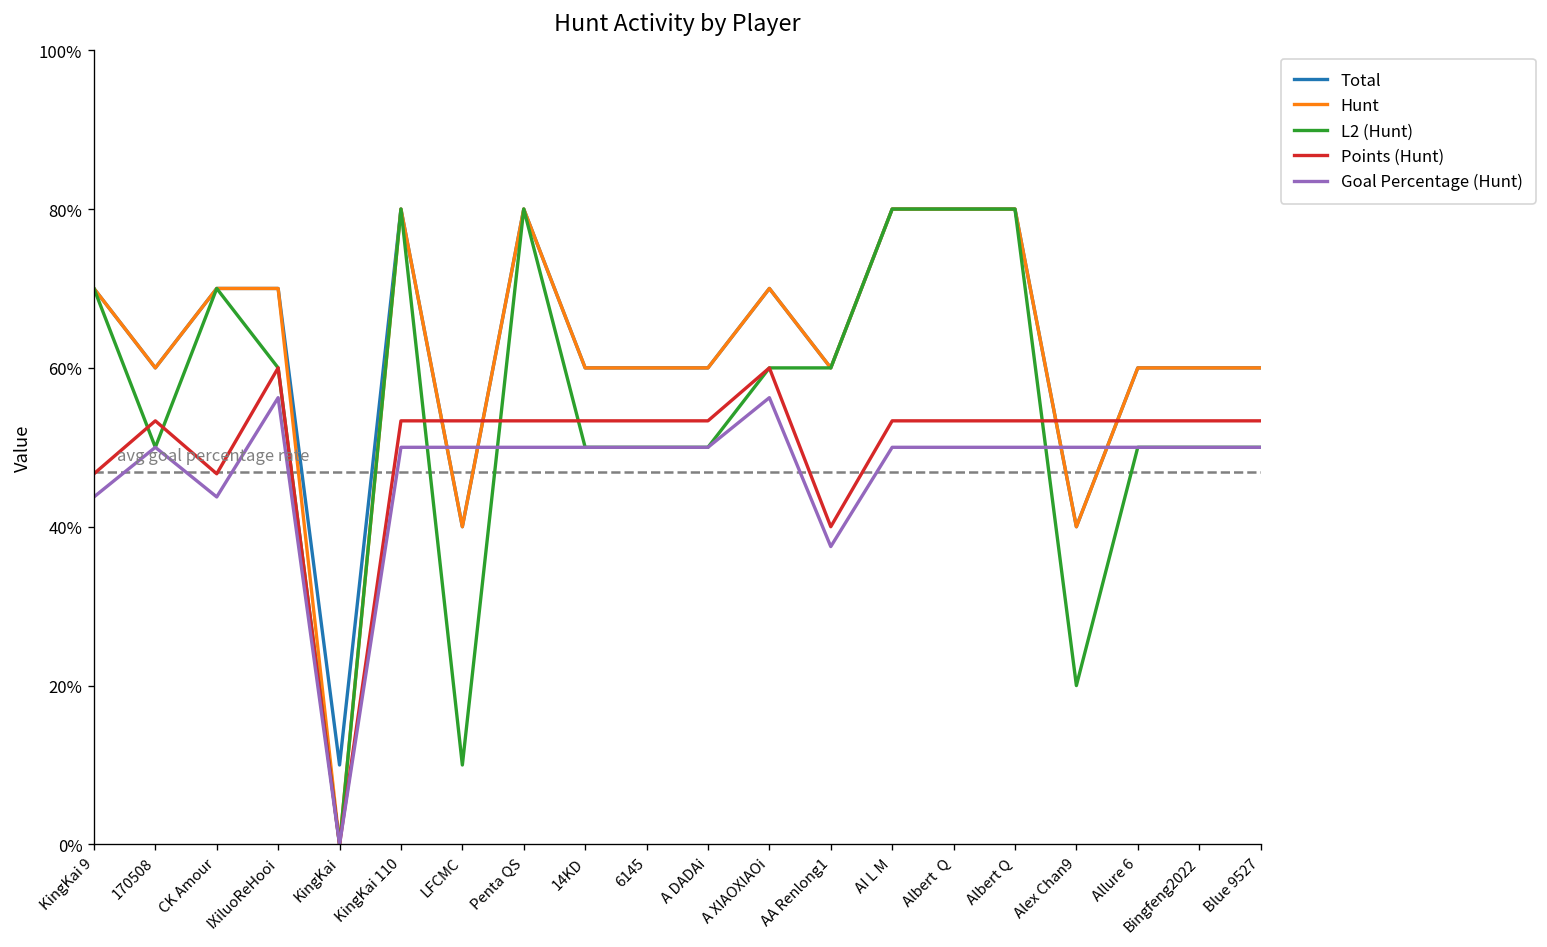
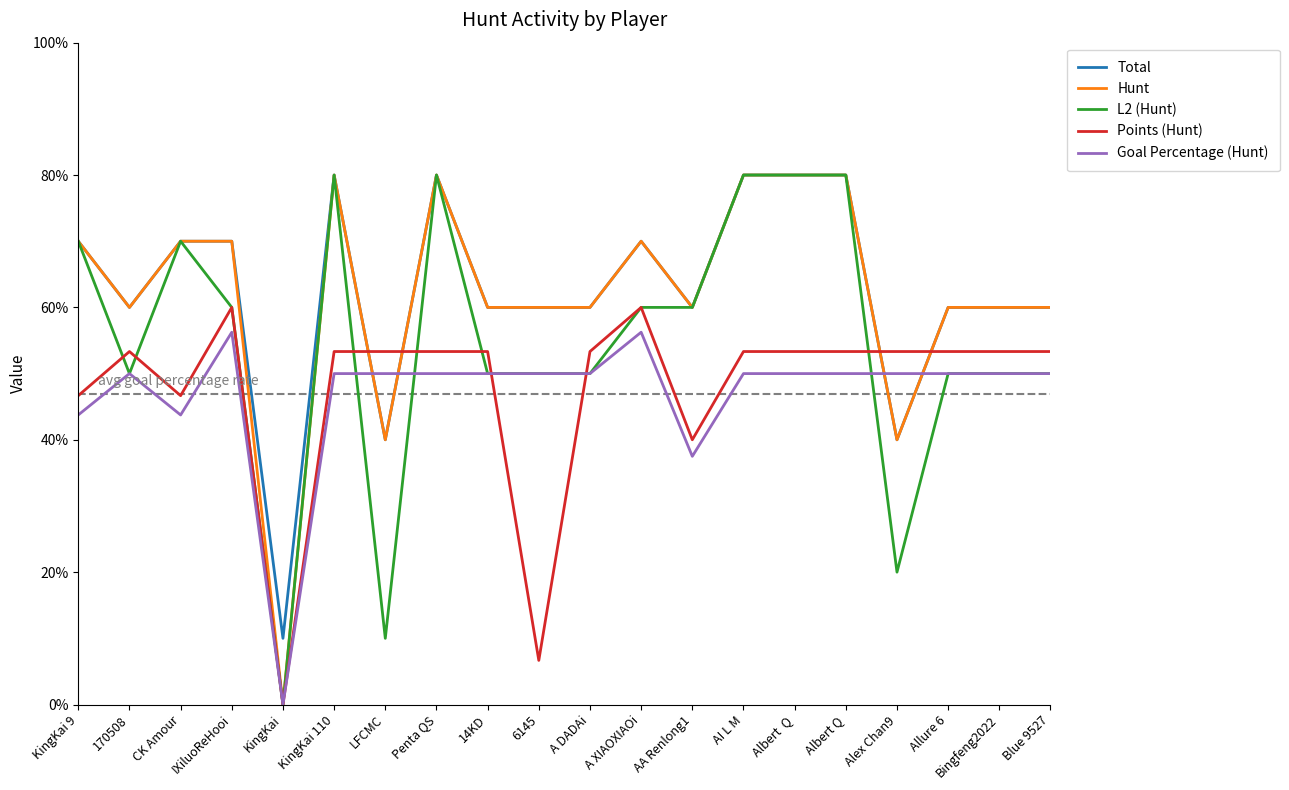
  {
    "Total": {
      "KingKai": "10%"
    },
    "L2 (Hunt)": {
      "LFCMC": "10%",
      "Alex Chan9": "20%"
    },
    "Points (Hunt)": {
      "KingKai 9": "47%",
      "170508": "53%",
      "CK Amour": "47%",
      "KingKai 110": "53%",
      "LFCMC": "53%",
      "Penta QS": "53%",
      "14KD": "53%",
-     "6145": "53%",
+     "6145": "7%",
      "A DADAi": "53%",
      "AA Renlong1": "40%",
      "AI L M": "53%",
      "Alex Chan9": "53%",
      "Allure 6": "53%",
      "Bingfeng2022": "53%",
      "Blue 9527": "53%"
    },
    "Goal Percentage (Hunt)": {
      "KingKai 9": "44%",
      "CK Amour": "44%",
      "IXiluoReHooi": "56%",
      "KingKai 110": "50%",
      "LFCMC": "50%",
      "Penta QS": "50%",
      "A XIAOXIAOi": "56%",
      "AA Renlong1": "38%",
      "AI L M": "50%",
      "Alex Chan9": "50%"
    }
  }
